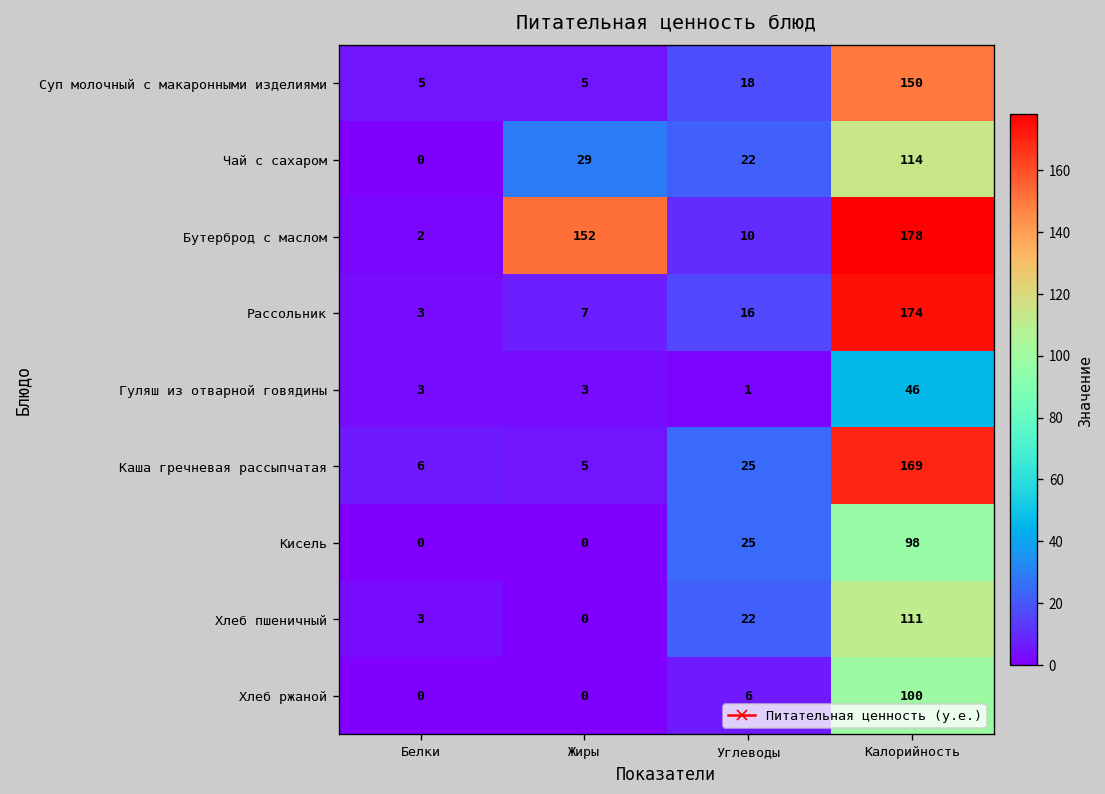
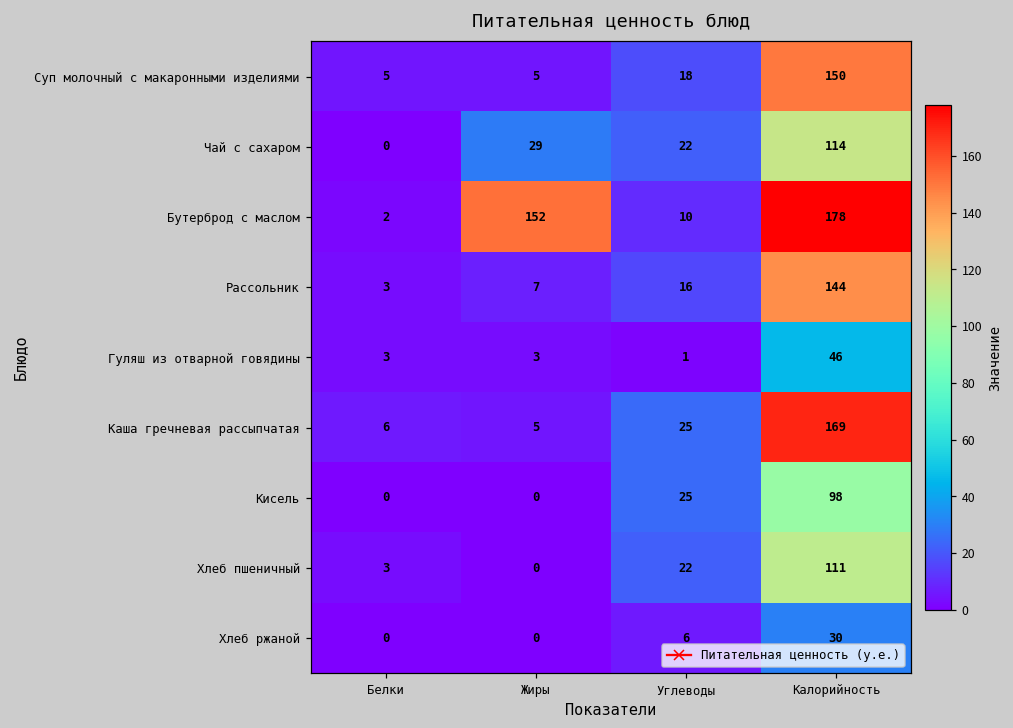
  {
    "Суп молочный с макаронными изделиями": {
      "Белки": 5,
      "Жиры": 5,
      "Углеводы": 18,
      "Калорийность": 150
    },
    "Чай с сахаром": {
      "Белки": 0,
      "Жиры": 29,
      "Углеводы": 22,
      "Калорийность": 114
    },
    "Бутерброд с маслом": {
      "Белки": 2,
      "Жиры": 152,
      "Углеводы": 10,
      "Калорийность": 178
    },
    "Рассольник": {
      "Белки": 3,
      "Жиры": 7,
      "Углеводы": 16,
-     "Калорийность": 174
+     "Калорийность": 144
    },
    "Гуляш из отварной говядины": {
      "Белки": 3,
      "Жиры": 3,
      "Углеводы": 1,
      "Калорийность": 46
    },
    "Каша гречневая рассыпчатая": {
      "Белки": 6,
      "Жиры": 5,
      "Углеводы": 25,
      "Калорийность": 169
    },
    "Кисель": {
      "Белки": 0,
      "Жиры": 0,
      "Углеводы": 25,
      "Калорийность": 98
    },
    "Хлеб пшеничный": {
      "Белки": 3,
      "Жиры": 0,
      "Углеводы": 22,
      "Калорийность": 111
    },
    "Хлеб ржаной": {
      "Белки": 0,
      "Жиры": 0,
      "Углеводы": 6,
-     "Калорийность": 100
+     "Калорийность": 30
    }
  }
